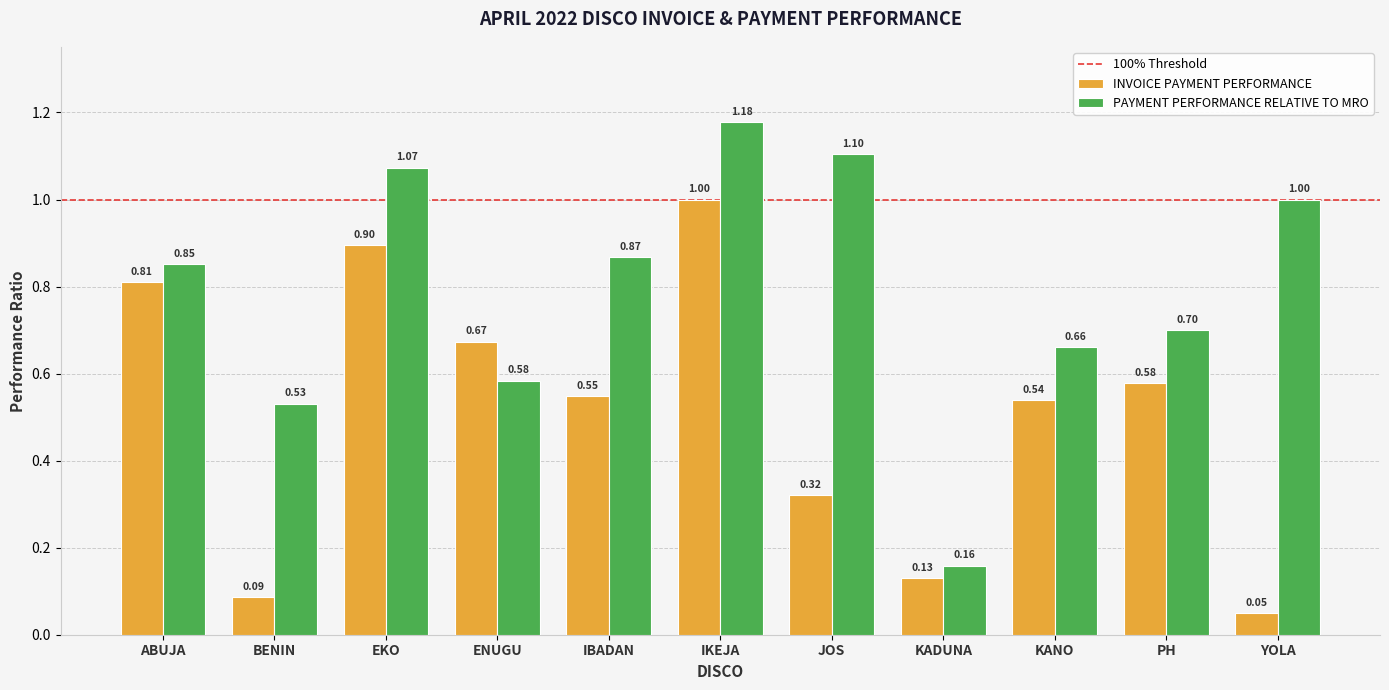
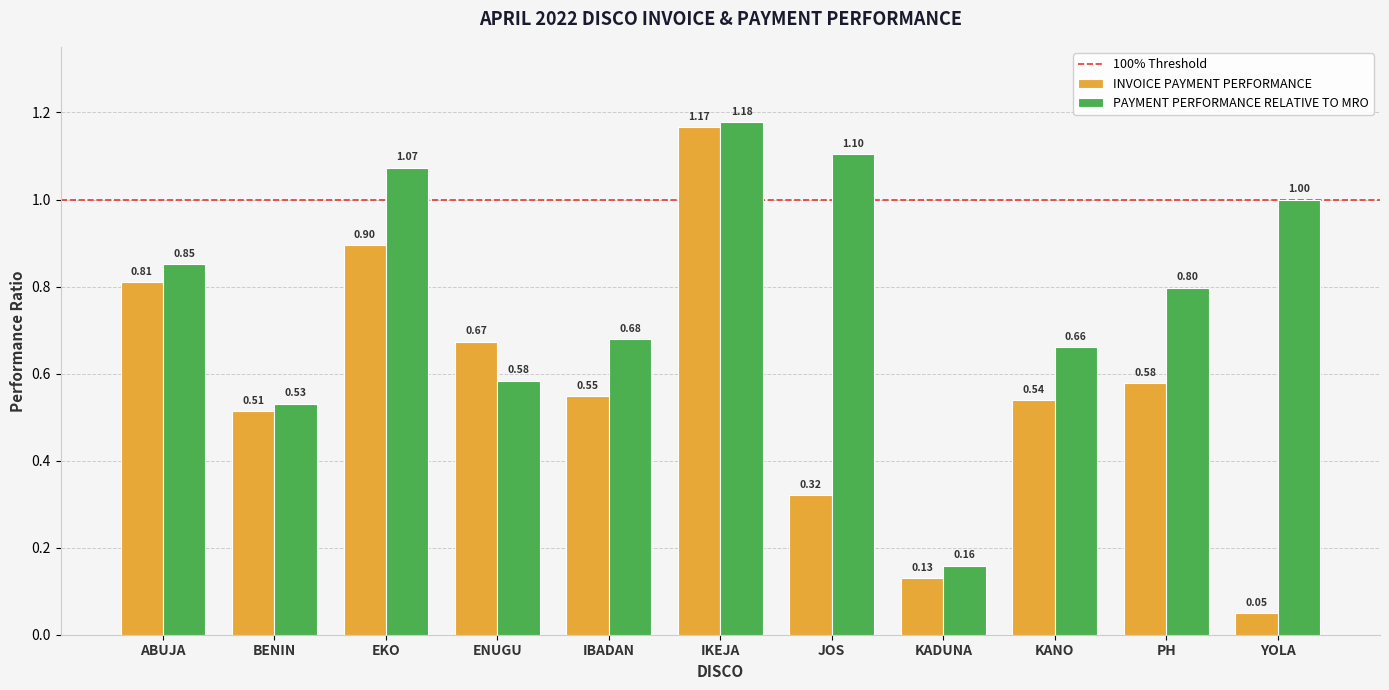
  {
    "INVOICE PAYMENT PERFORMANCE": {
      "ABUJA": 0.81,
-     "BENIN": 0.09,
+     "BENIN": 0.51,
      "EKO": 0.90,
      "ENUGU": 0.67,
      "IBADAN": 0.55,
-     "IKEJA": 1.00,
+     "IKEJA": 1.17,
      "JOS": 0.32,
      "KADUNA": 0.13,
      "KANO": 0.54,
      "PH": 0.58,
      "YOLA": 0.05
    },
    "PAYMENT PERFORMANCE RELATIVE TO MRO": {
      "ABUJA": 0.85,
      "BENIN": 0.53,
      "EKO": 1.07,
      "ENUGU": 0.58,
-     "IBADAN": 0.87,
+     "IBADAN": 0.68,
      "IKEJA": 1.18,
      "JOS": 1.10,
      "KADUNA": 0.16,
      "KANO": 0.66,
-     "PH": 0.70,
+     "PH": 0.80,
      "YOLA": 1.00
    }
  }
